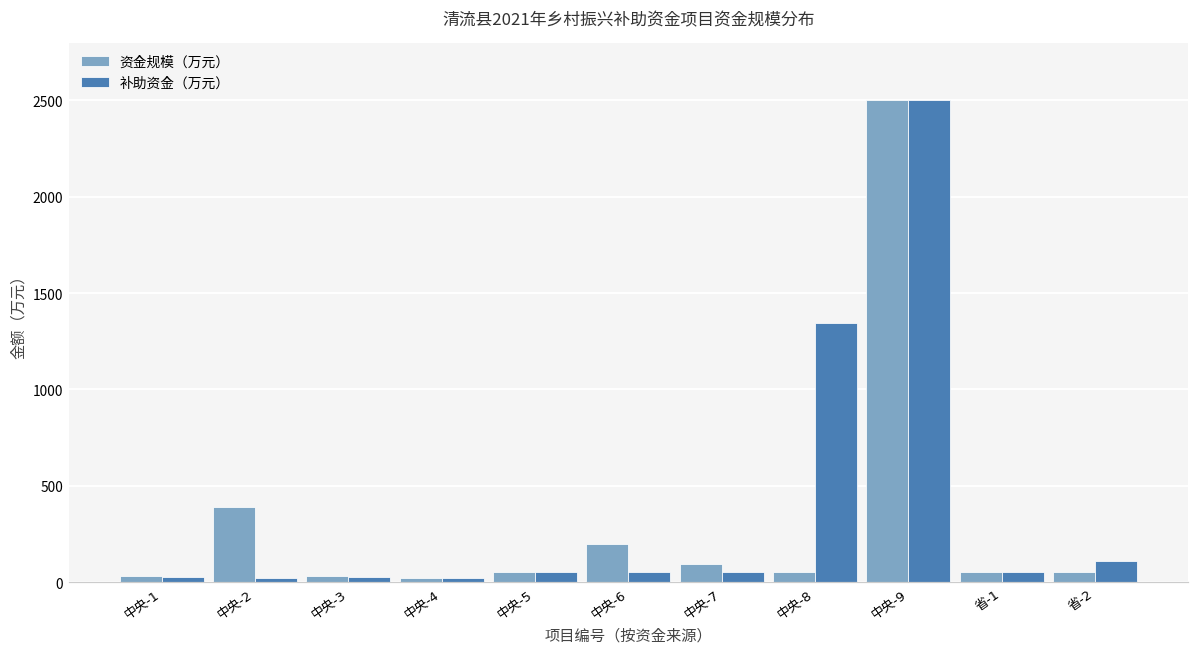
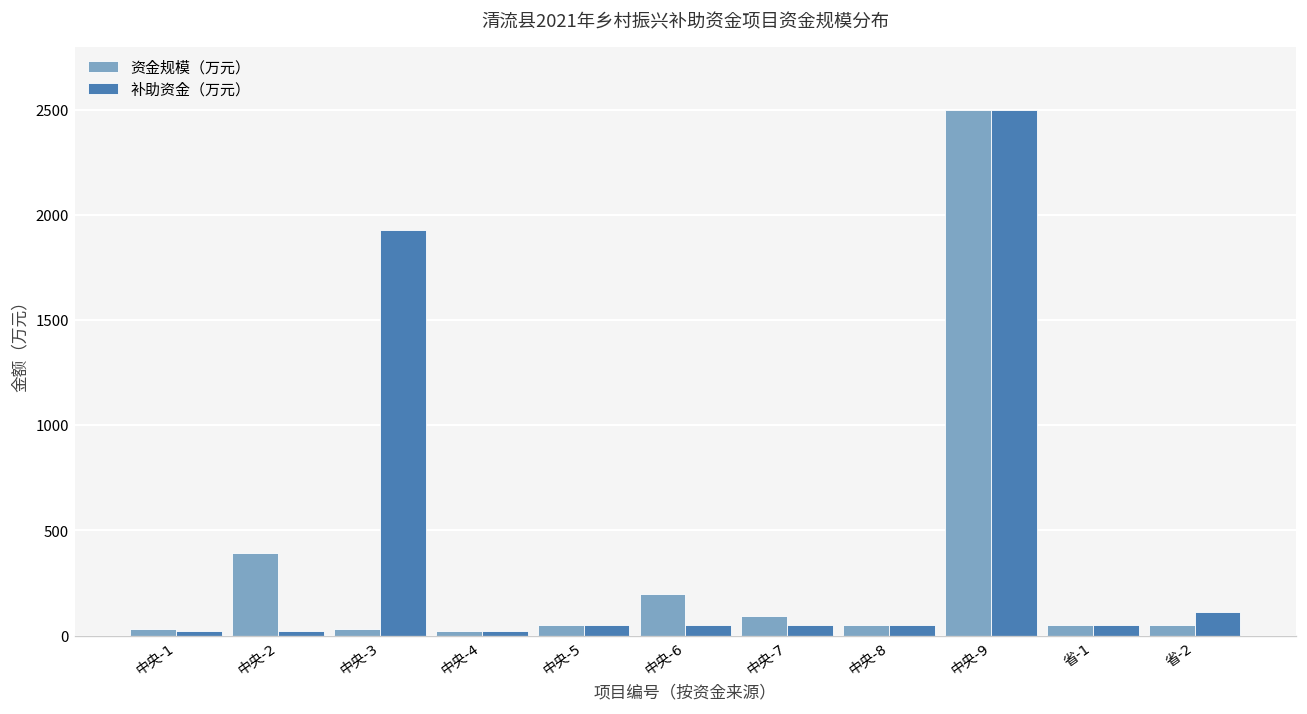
  {
    "资金规模（万元）": {
      "中央-1": 30,
      "中央-2": 390,
      "中央-3": 30,
      "中央-4": 20,
      "中央-5": 50,
      "中央-6": 200,
      "中央-7": 100,
      "中央-8": 50,
      "中央-9": 2500,
      "省-1": 50,
      "省-2": 50
    },
    "补助资金（万元）": {
      "中央-1": 20,
      "中央-2": 20,
-     "中央-3": 20,
+     "中央-3": 1930,
      "中央-4": 20,
      "中央-5": 50,
      "中央-6": 50,
      "中央-7": 50,
-     "中央-8": 1340,
+     "中央-8": 50,
      "中央-9": 2500,
      "省-1": 50,
      "省-2": 110
    }
  }
